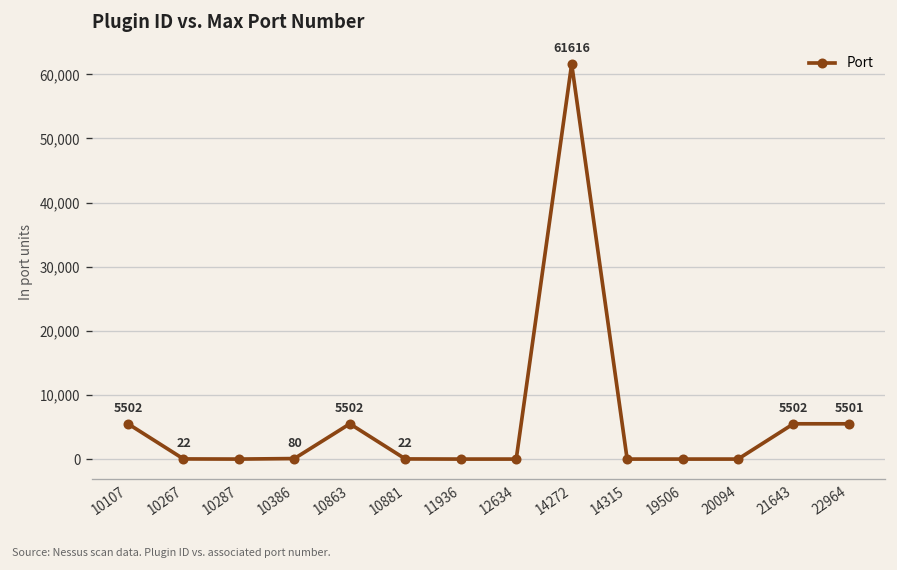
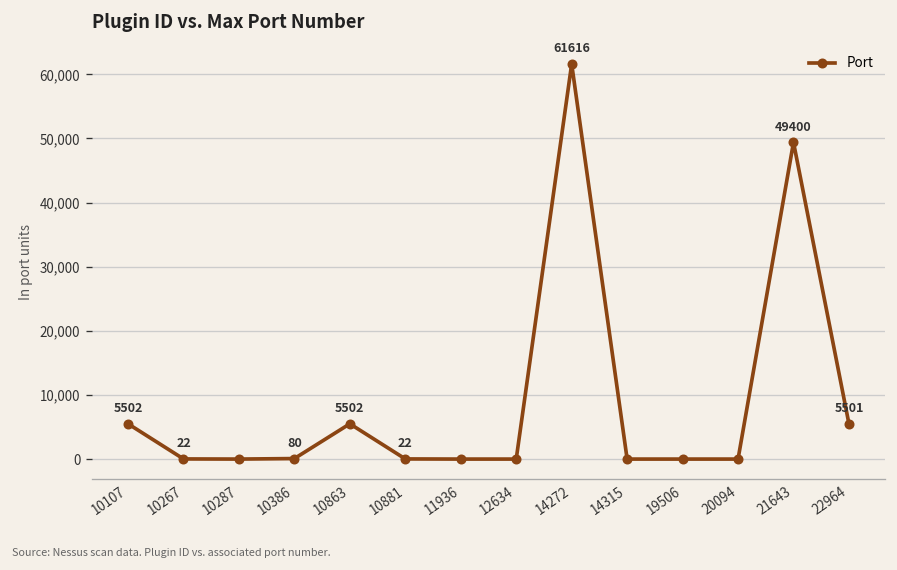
  {
    "10107": 5502,
    "10267": 22,
    "10386": 80,
    "10863": 5502,
    "10881": 22,
    "14272": 61616,
-   "21643": 5502,
+   "21643": 49400,
    "22964": 5501
  }
